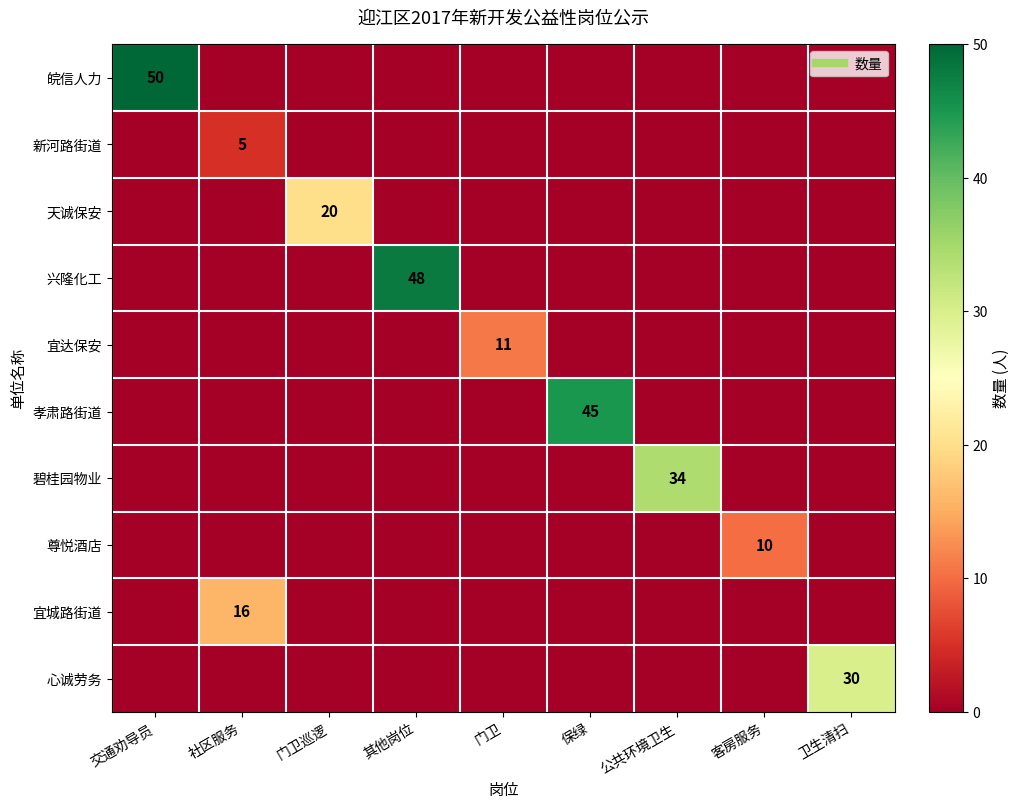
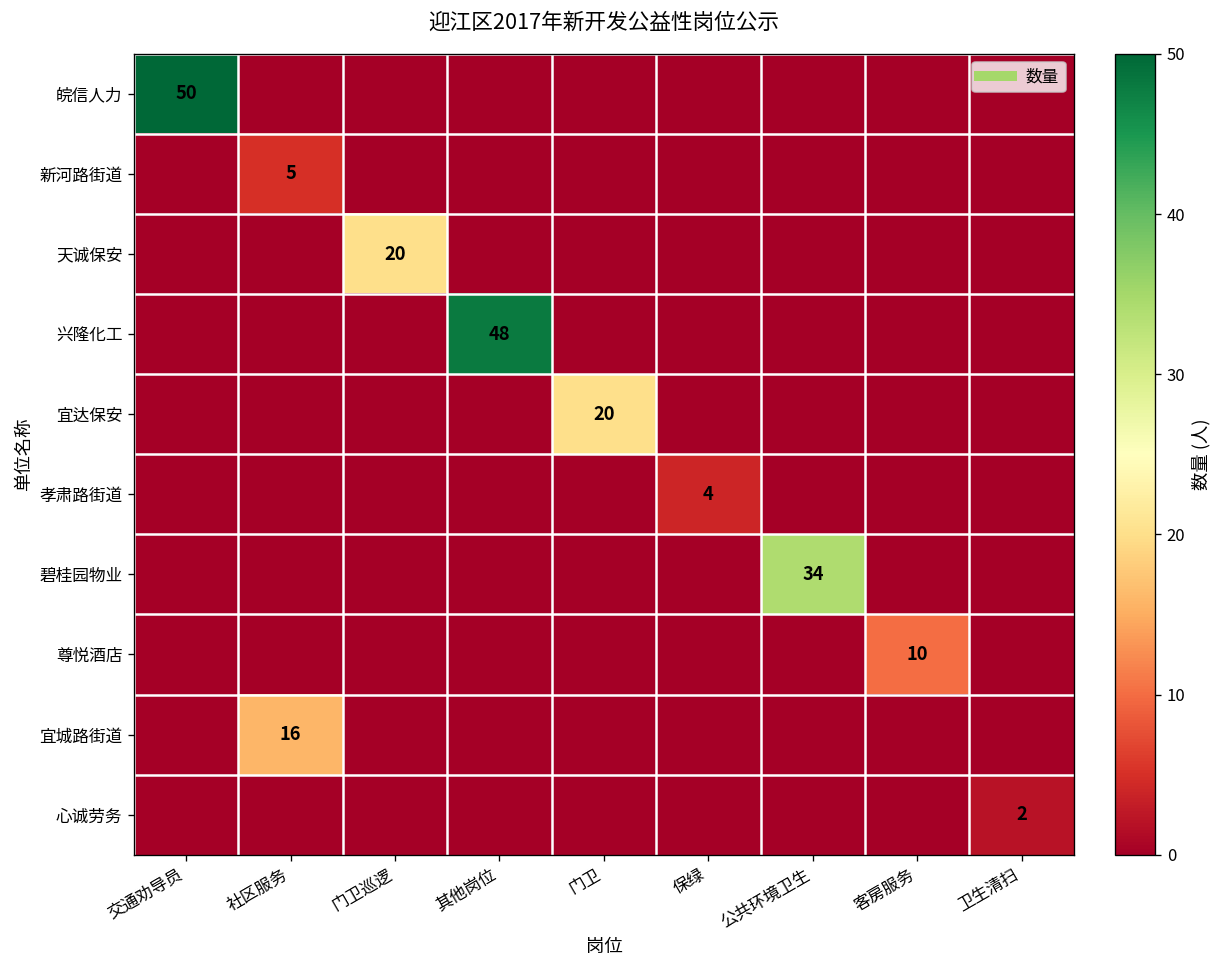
  {
    "皖信人力": {
      "交通劝导员": 50
    },
    "新河路街道": {
      "社区服务": 5
    },
    "天诚保安": {
      "门卫巡逻": 20
    },
    "兴隆化工": {
      "其他岗位": 48
    },
    "宜达保安": {
-     "门卫": 11
+     "门卫": 20
    },
    "孝肃路街道": {
-     "保绿": 45
+     "保绿": 4
    },
    "碧桂园物业": {
      "公共环境卫生": 34
    },
    "尊悦酒店": {
      "客房服务": 10
    },
    "宜城路街道": {
      "社区服务": 16
    },
    "心诚劳务": {
-     "卫生清扫": 30
+     "卫生清扫": 2
    }
  }
